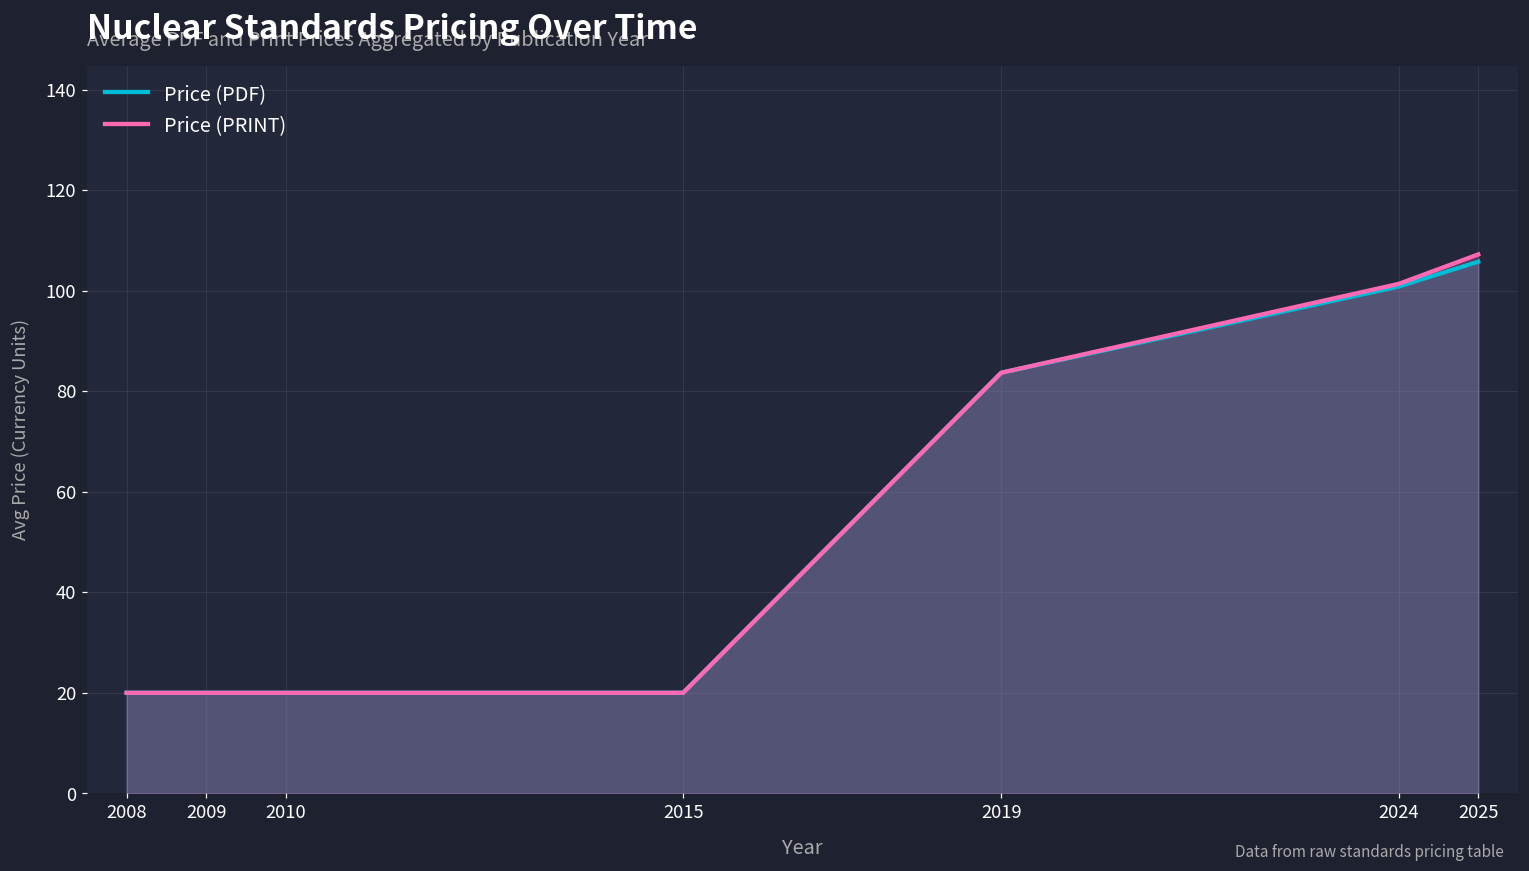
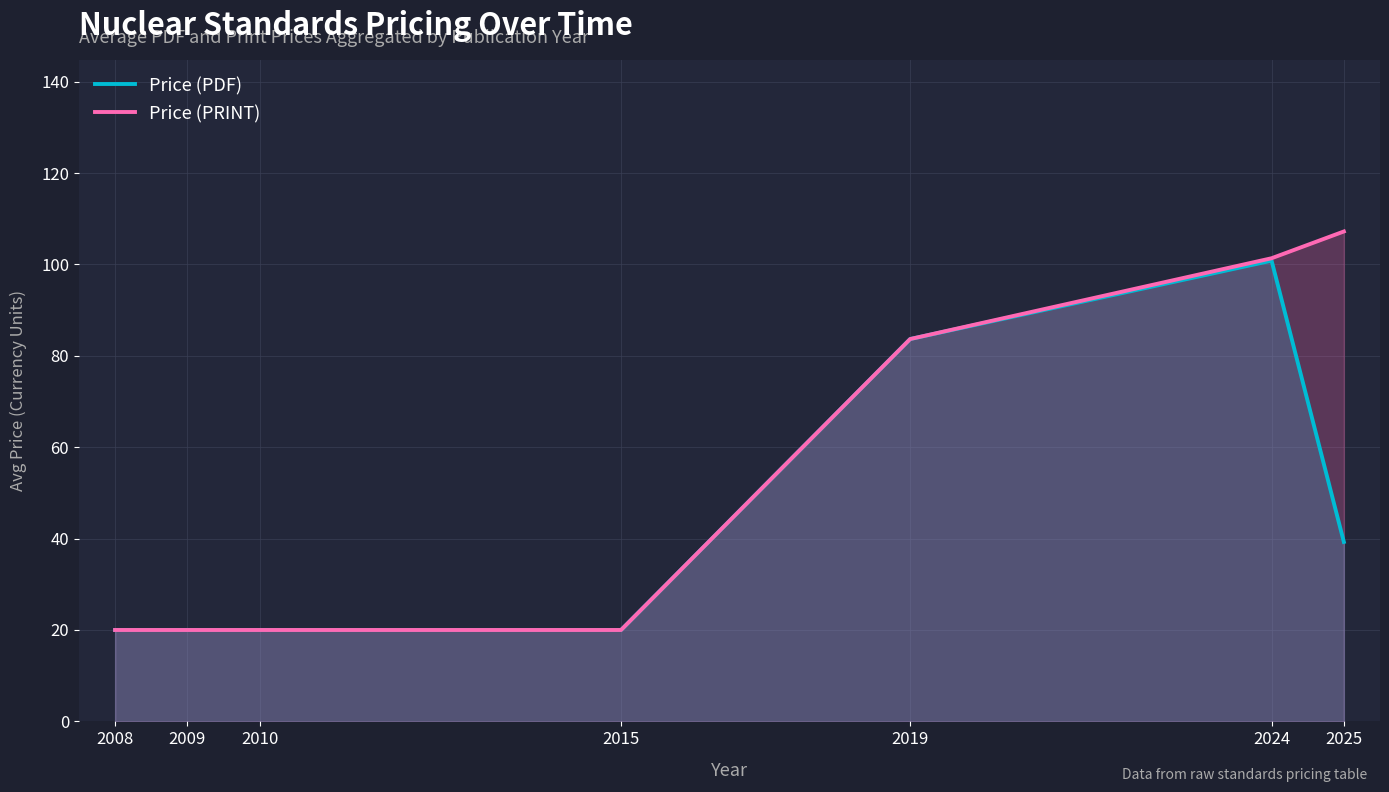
  {
    "Price (PDF)": {
-     "2025": 106
+     "2025": 39
    },
    "Price (PRINT)": {
      "2025": 107
    }
  }
